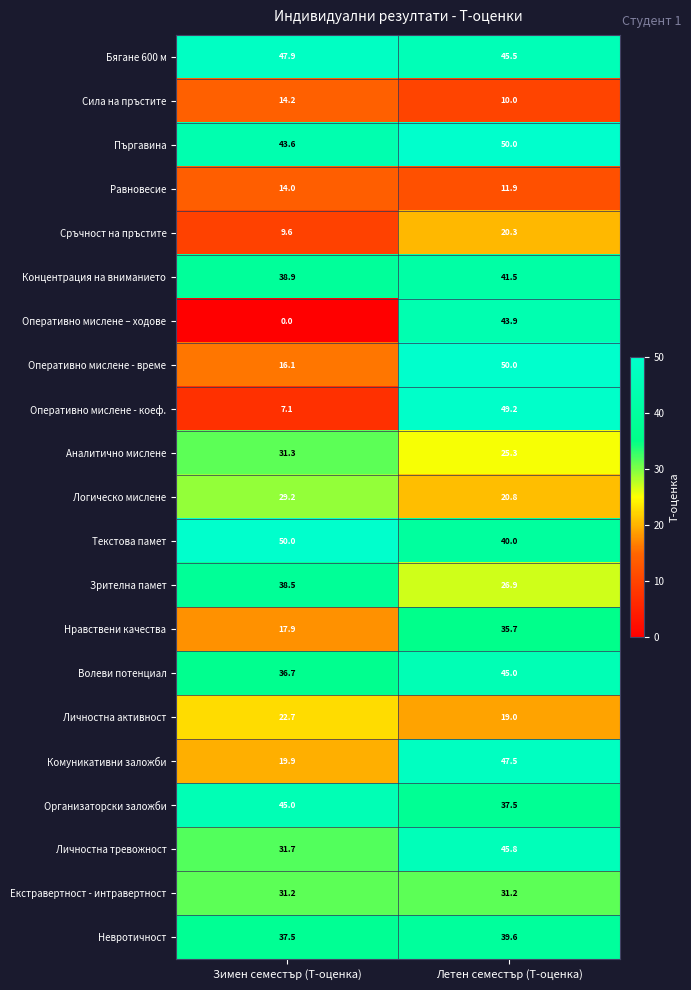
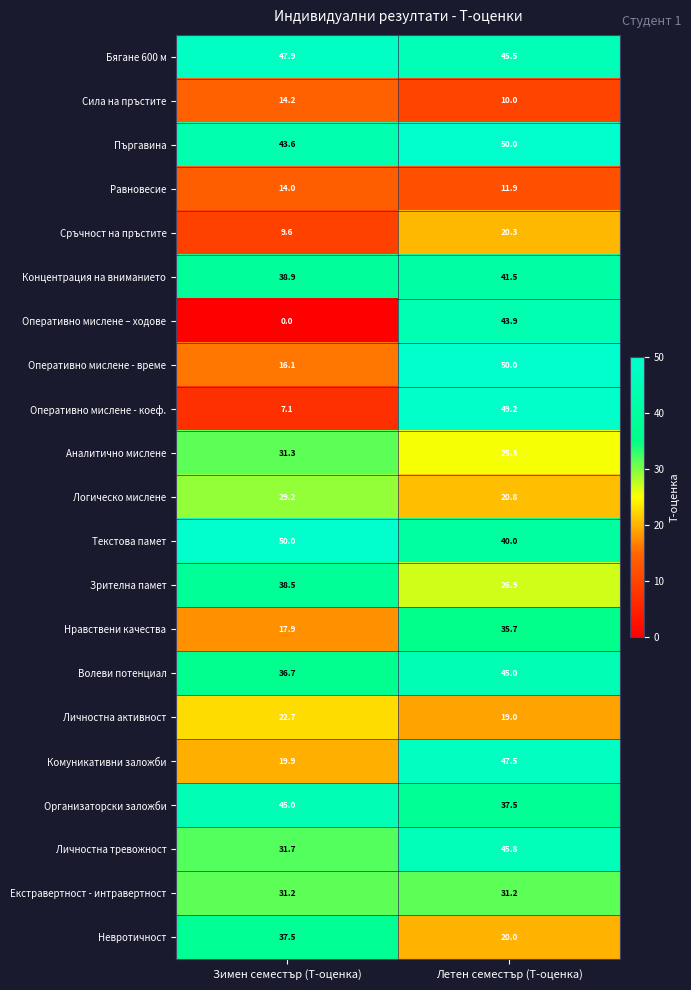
  {
    "Бягане 600 м": {
      "Зимен семестър (T-оценка)": 47.9,
      "Летен семестър (T-оценка)": 45.5
    },
    "Сила на пръстите": {
      "Зимен семестър (T-оценка)": 14.2,
      "Летен семестър (T-оценка)": 10.0
    },
    "Пъргавина": {
      "Зимен семестър (T-оценка)": 43.6,
      "Летен семестър (T-оценка)": 50.0
    },
    "Равновесие": {
      "Зимен семестър (T-оценка)": 14.0,
      "Летен семестър (T-оценка)": 11.9
    },
    "Сръчност на пръстите": {
      "Зимен семестър (T-оценка)": 9.6,
      "Летен семестър (T-оценка)": 20.3
    },
    "Концентрация на вниманието": {
      "Зимен семестър (T-оценка)": 38.9,
      "Летен семестър (T-оценка)": 41.5
    },
    "Оперативно мислене – ходове": {
      "Зимен семестър (T-оценка)": 0.0,
      "Летен семестър (T-оценка)": 43.9
    },
    "Оперативно мислене - време": {
      "Зимен семестър (T-оценка)": 16.1,
      "Летен семестър (T-оценка)": 50.0
    },
    "Оперативно мислене - коеф.": {
      "Зимен семестър (T-оценка)": 7.1,
      "Летен семестър (T-оценка)": 49.2
    },
    "Аналитично мислене": {
      "Зимен семестър (T-оценка)": 31.3,
      "Летен семестър (T-оценка)": 25.3
    },
    "Логическо мислене": {
      "Зимен семестър (T-оценка)": 29.2,
      "Летен семестър (T-оценка)": 20.8
    },
    "Текстова памет": {
      "Зимен семестър (T-оценка)": 50.0,
      "Летен семестър (T-оценка)": 40.0
    },
    "Зрителна памет": {
      "Зимен семестър (T-оценка)": 38.5,
      "Летен семестър (T-оценка)": 26.9
    },
    "Нравствени качества": {
      "Зимен семестър (T-оценка)": 17.9,
      "Летен семестър (T-оценка)": 35.7
    },
    "Волеви потенциал": {
      "Зимен семестър (T-оценка)": 36.7,
      "Летен семестър (T-оценка)": 45.0
    },
    "Личностна активност": {
      "Зимен семестър (T-оценка)": 22.7,
      "Летен семестър (T-оценка)": 19.0
    },
    "Комуникативни заложби": {
      "Зимен семестър (T-оценка)": 19.9,
      "Летен семестър (T-оценка)": 47.5
    },
    "Организаторски заложби": {
      "Зимен семестър (T-оценка)": 45.0,
      "Летен семестър (T-оценка)": 37.5
    },
    "Личностна тревожност": {
      "Зимен семестър (T-оценка)": 31.7,
      "Летен семестър (T-оценка)": 45.8
    },
    "Екстравертност - интравертност": {
      "Зимен семестър (T-оценка)": 31.2,
      "Летен семестър (T-оценка)": 31.2
    },
    "Невротичност": {
      "Зимен семестър (T-оценка)": 37.5,
-     "Летен семестър (T-оценка)": 39.6
+     "Летен семестър (T-оценка)": 20.0
    }
  }
